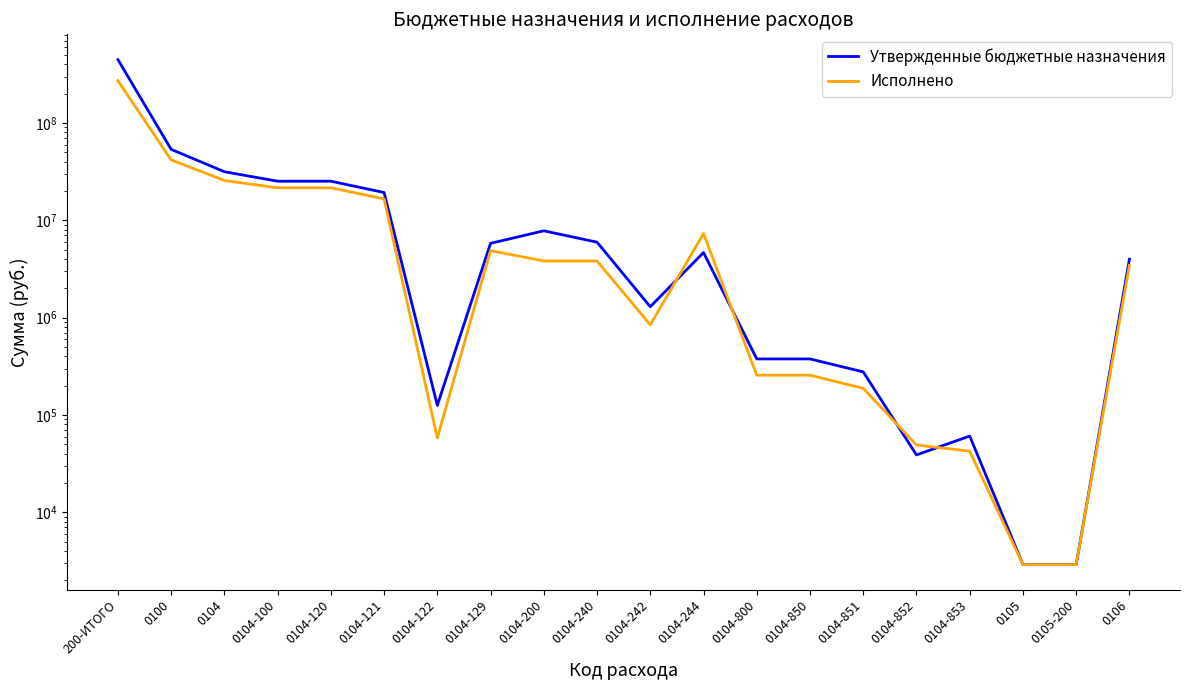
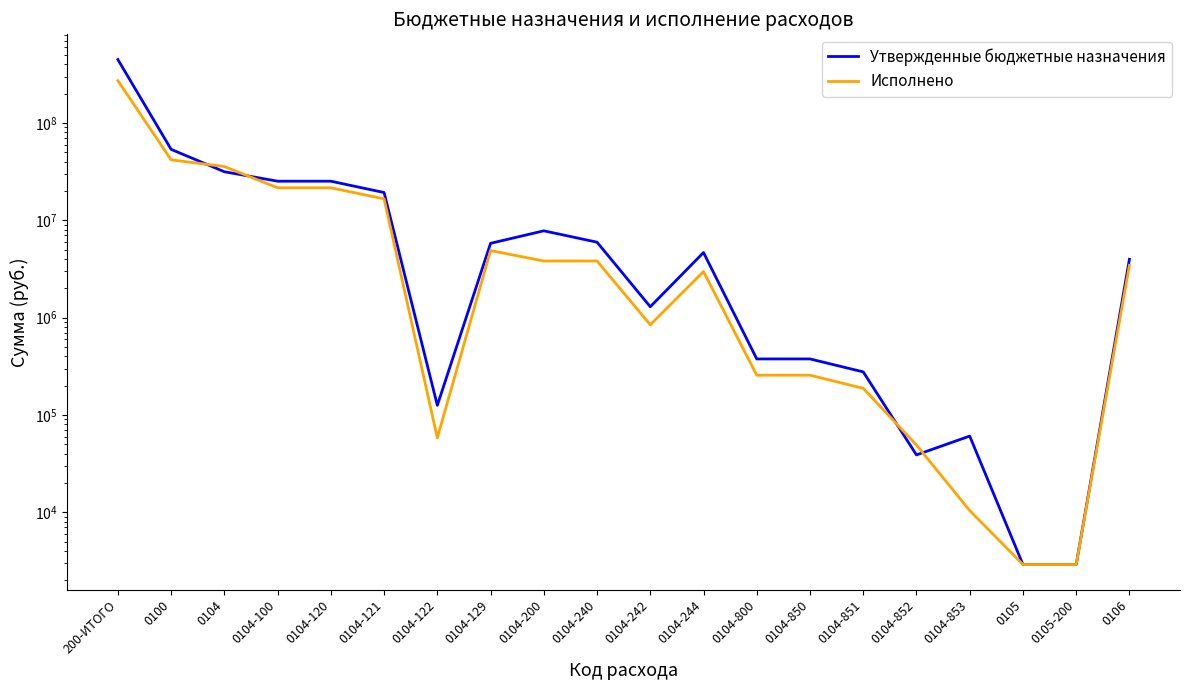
  {
    "Утвержденные бюджетные назначения": {
      "200-ИТОГО": 400000000,
      "0100": 50000000,
      "0104": 32000000,
      "0104-100": 25000000,
      "0104-120": 25000000,
      "0104-121": 19000000,
      "0104-122": 130000,
      "0104-129": 6000000,
      "0104-200": 8000000,
      "0104-240": 6000000,
      "0104-242": 1300000,
      "0104-244": 5000000,
      "0104-800": 380000,
      "0104-850": 380000,
      "0104-851": 280000,
      "0104-852": 39000,
      "0104-853": 60000,
      "0106": 4000000
    },
    "Исполнено": {
      "200-ИТОГО": 270000000,
      "0100": 42000000,
-     "0104": 26000000,
+     "0104": 36000000,
      "0104-100": 22000000,
      "0104-120": 22000000,
      "0104-121": 17000000,
      "0104-122": 60000,
      "0104-129": 5000000,
      "0104-200": 3800000,
      "0104-240": 3800000,
      "0104-242": 800000,
-     "0104-244": 7000000,
+     "0104-244": 3000000,
      "0104-800": 260000,
      "0104-850": 260000,
      "0104-851": 190000,
      "0104-852": 50000,
-     "0104-853": 40000,
+     "0104-853": 10000,
      "0106": 3400000
    }
  }
